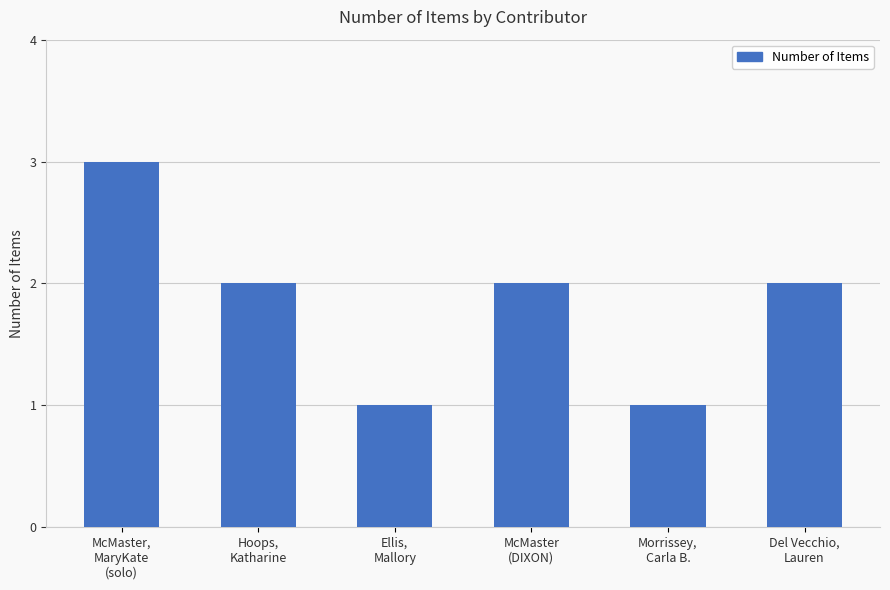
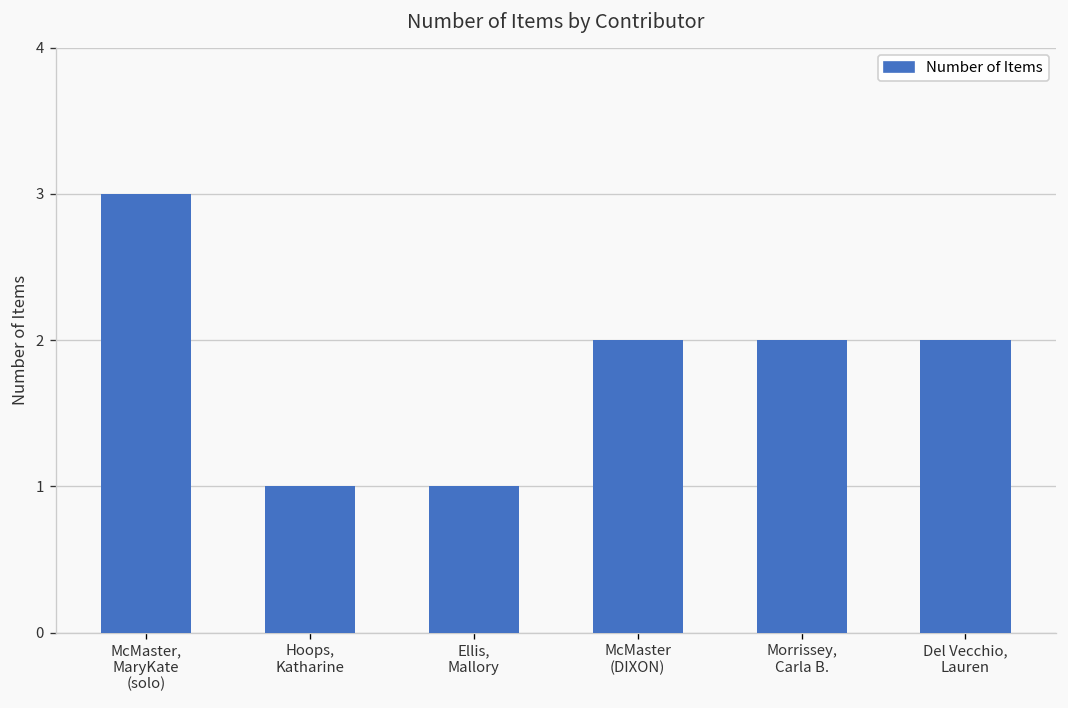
  {
    "McMaster, MaryKate (solo)": 3,
-   "Hoops, Katharine": 2,
+   "Hoops, Katharine": 1,
    "Ellis, Mallory": 1,
    "McMaster (DIXON)": 2,
-   "Morrissey, Carla B.": 1,
+   "Morrissey, Carla B.": 2,
    "Del Vecchio, Lauren": 2
  }
